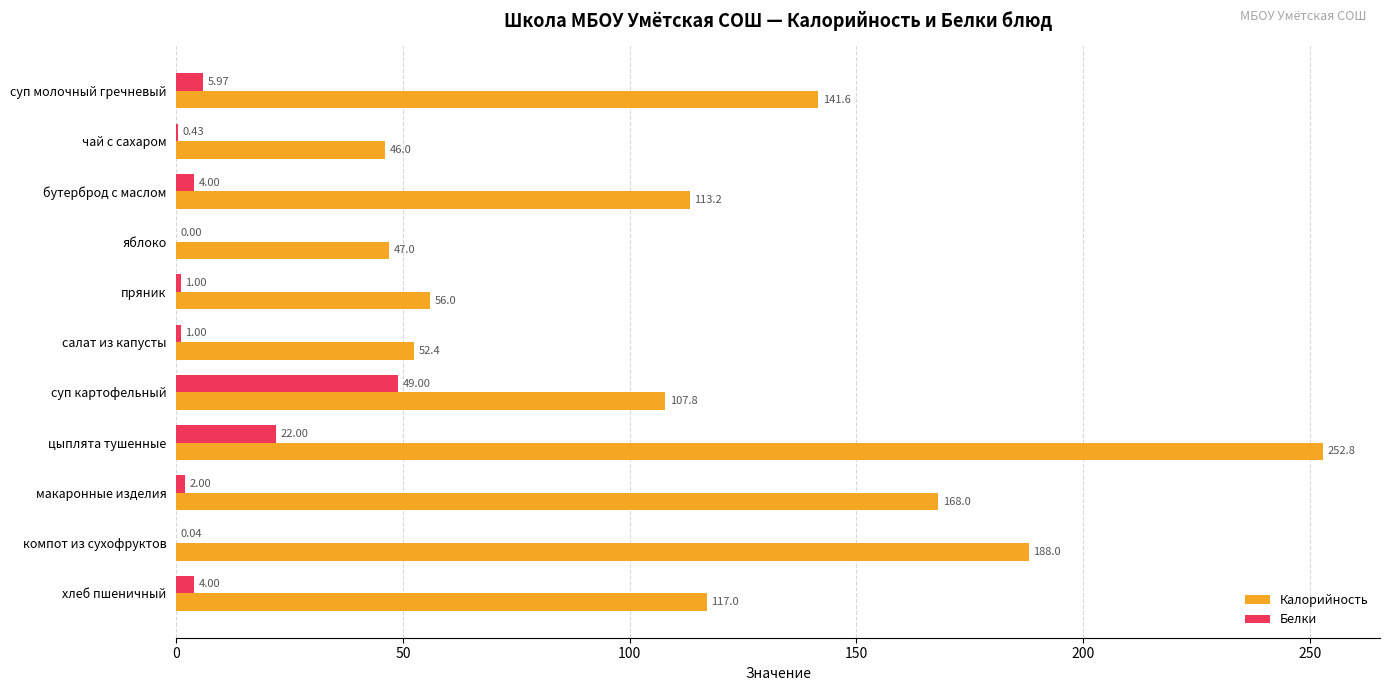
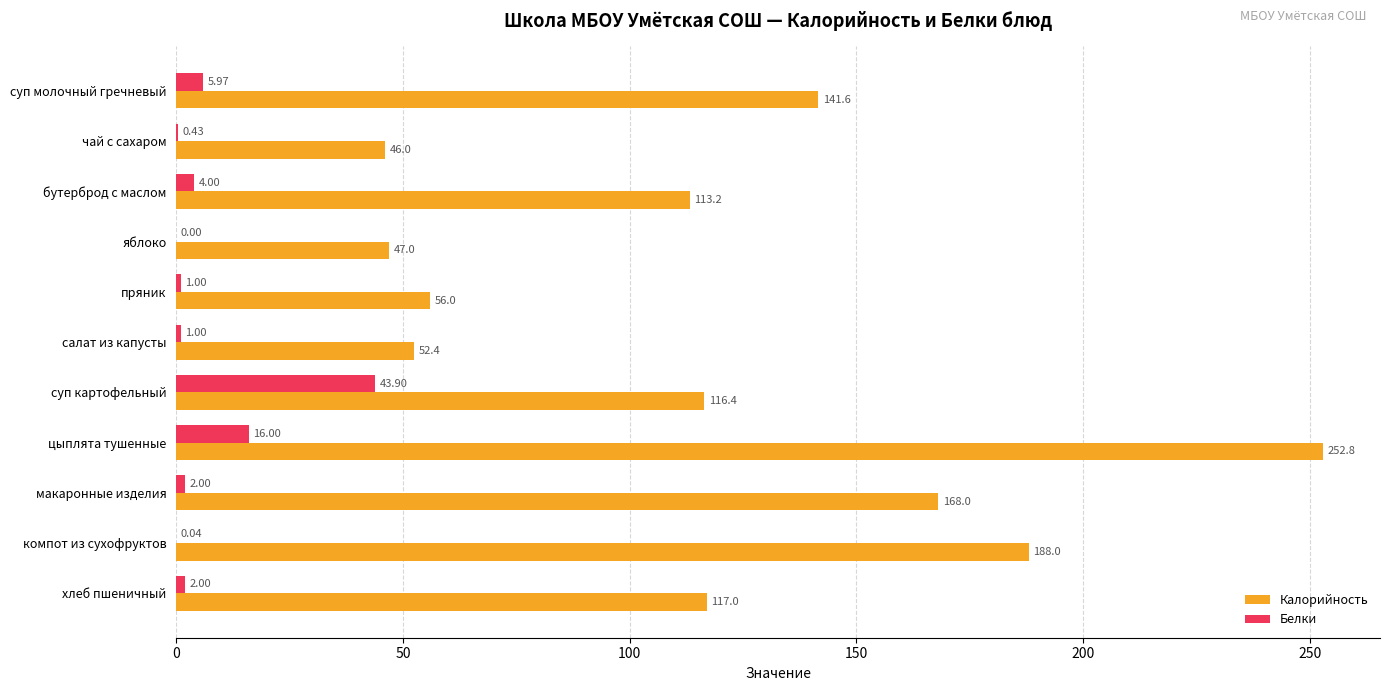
  {
    "Калорийность": {
      "суп молочный гречневый": 141.6,
      "чай с сахаром": 46.0,
      "бутерброд с маслом": 113.2,
      "яблоко": 47.0,
      "пряник": 56.0,
      "салат из капусты": 52.4,
-     "суп картофельный": 107.8,
+     "суп картофельный": 116.4,
      "цыплята тушенные": 252.8,
      "макаронные изделия": 168.0,
      "компот из сухофруктов": 188.0,
      "хлеб пшеничный": 117.0
    },
    "Белки": {
      "суп молочный гречневый": 5.97,
      "чай с сахаром": 0.43,
      "бутерброд с маслом": 4.00,
      "яблоко": 0.00,
      "пряник": 1.00,
      "салат из капусты": 1.00,
-     "суп картофельный": 49.00,
-     "цыплята тушенные": 22.00,
+     "суп картофельный": 43.90,
+     "цыплята тушенные": 16.00,
      "макаронные изделия": 2.00,
      "компот из сухофруктов": 0.04,
-     "хлеб пшеничный": 4.00
+     "хлеб пшеничный": 2.00
    }
  }
